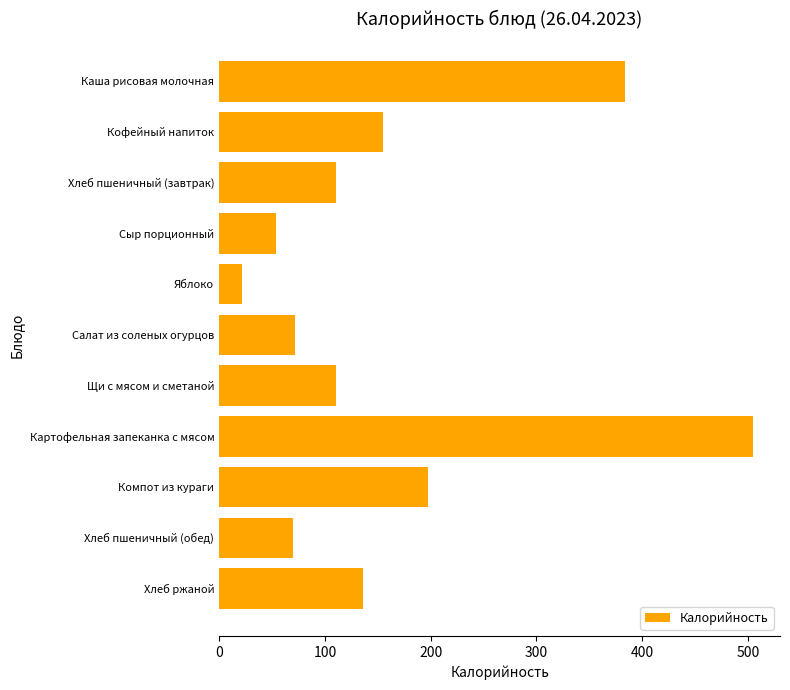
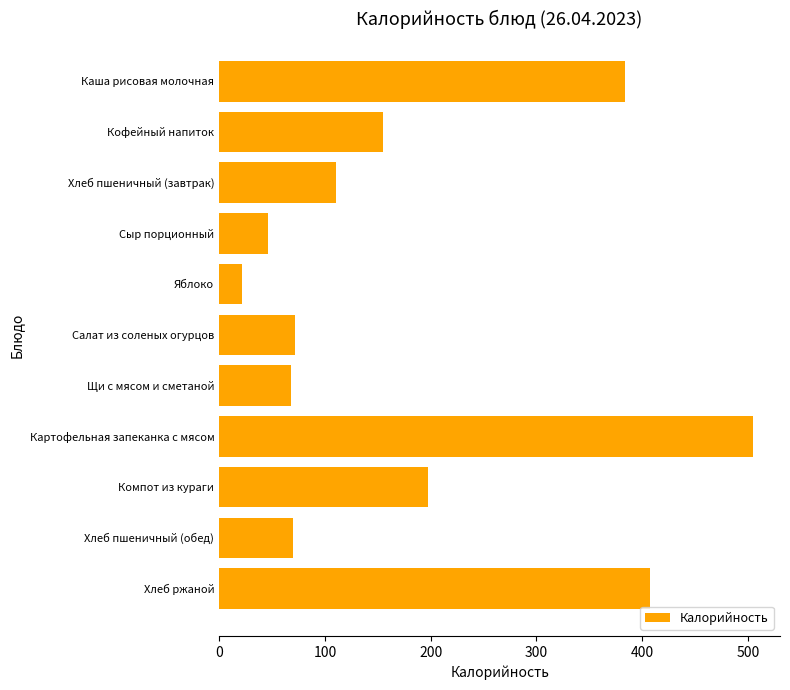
  {
    "Каша рисовая молочная": 384,
    "Кофейный напиток": 155,
    "Хлеб пшеничный (завтрак)": 110,
-   "Сыр порционный": 54,
+   "Сыр порционный": 46,
    "Яблоко": 22,
    "Салат из соленых огурцов": 72,
-   "Щи с мясом и сметаной": 110,
+   "Щи с мясом и сметаной": 68,
    "Картофельная запеканка с мясом": 505,
    "Компот из кураги": 197,
    "Хлеб пшеничный (обед)": 70,
-   "Хлеб ржаной": 136
+   "Хлеб ржаной": 407
  }
